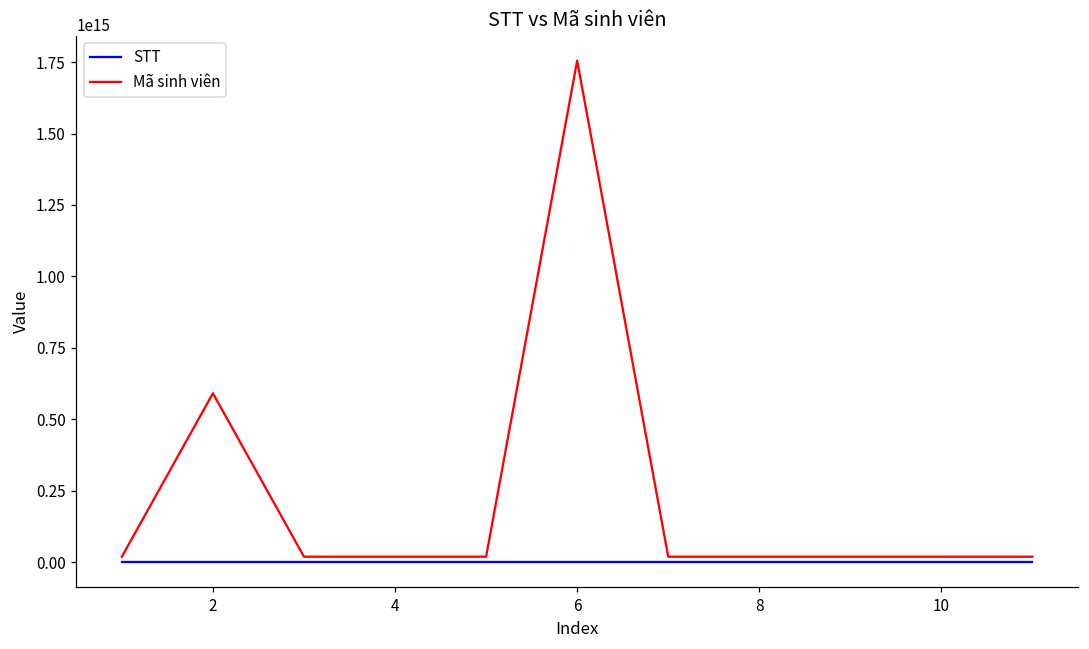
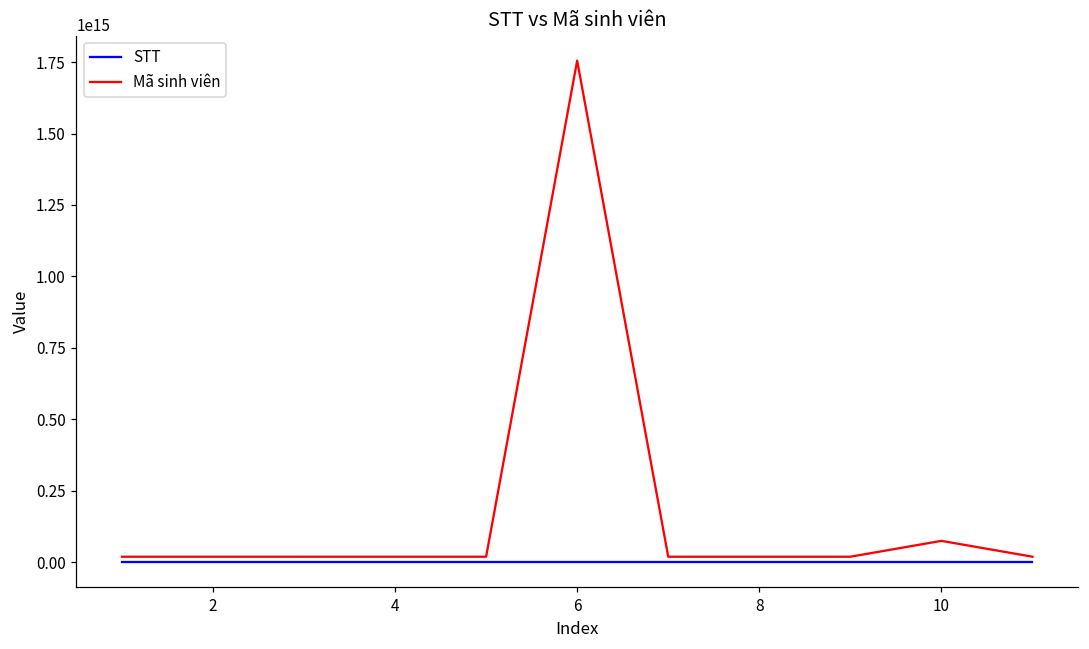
  {
    "STT": {
      "2": 0,
      "4": 0,
      "6": 0,
      "8": 0,
      "10": 0
    },
    "Mã sinh viên": {
-     "2": 590000000000000,
+     "2": 20000000000000,
      "4": 20000000000000,
      "6": 1760000000000000,
      "8": 20000000000000,
-     "10": 20000000000000
+     "10": 70000000000000
    }
  }
